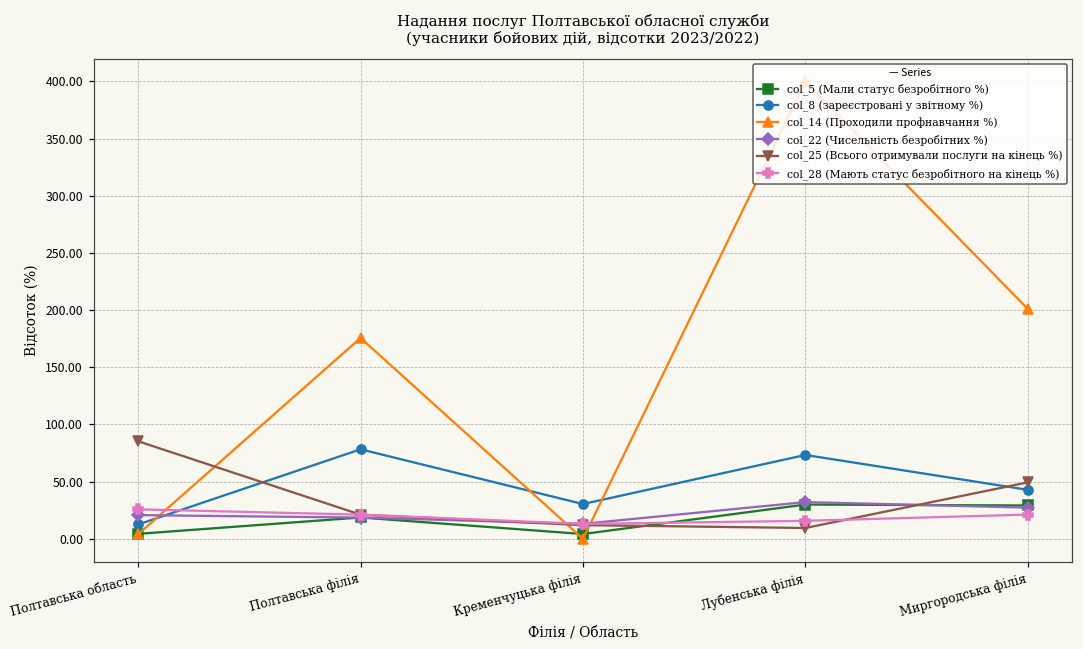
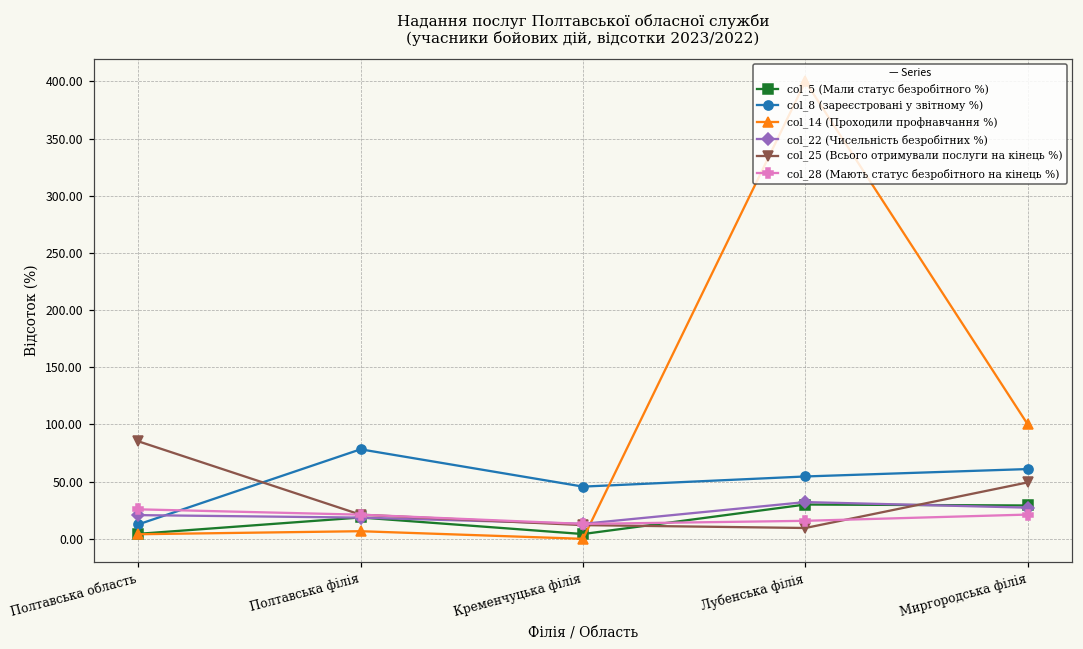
  {
    "col_5 (Мали статус безробітного %)": {
      "Кременчуцька філія": 4
    },
    "col_8 (зареєстровані у звітному %)": {
      "Полтавська область": 13,
      "Полтавська філія": 78,
-     "Кременчуцька філія": 30,
-     "Лубенська філія": 73,
-     "Миргородська філія": 43
+     "Кременчуцька філія": 46,
+     "Лубенська філія": 55,
+     "Миргородська філія": 61
    },
    "col_14 (Проходили профнавчання %)": {
-     "Полтавська філія": 176,
+     "Полтавська філія": 7,
      "Кременчуцька філія": 0,
-     "Миргородська філія": 201
+     "Миргородська філія": 100
    },
    "col_22 (Чисельність безробітних %)": {
      "Полтавська область": 21
    },
    "col_25 (Всього отримували послуги на кінець %)": {
      "Полтавська область": 85,
      "Лубенська філія": 9,
      "Миргородська філія": 49
    },
    "col_28 (Мають статус безробітного на кінець %)": {
      "Полтавська область": 26,
      "Лубенська філія": 16,
      "Миргородська філія": 21
    }
  }
